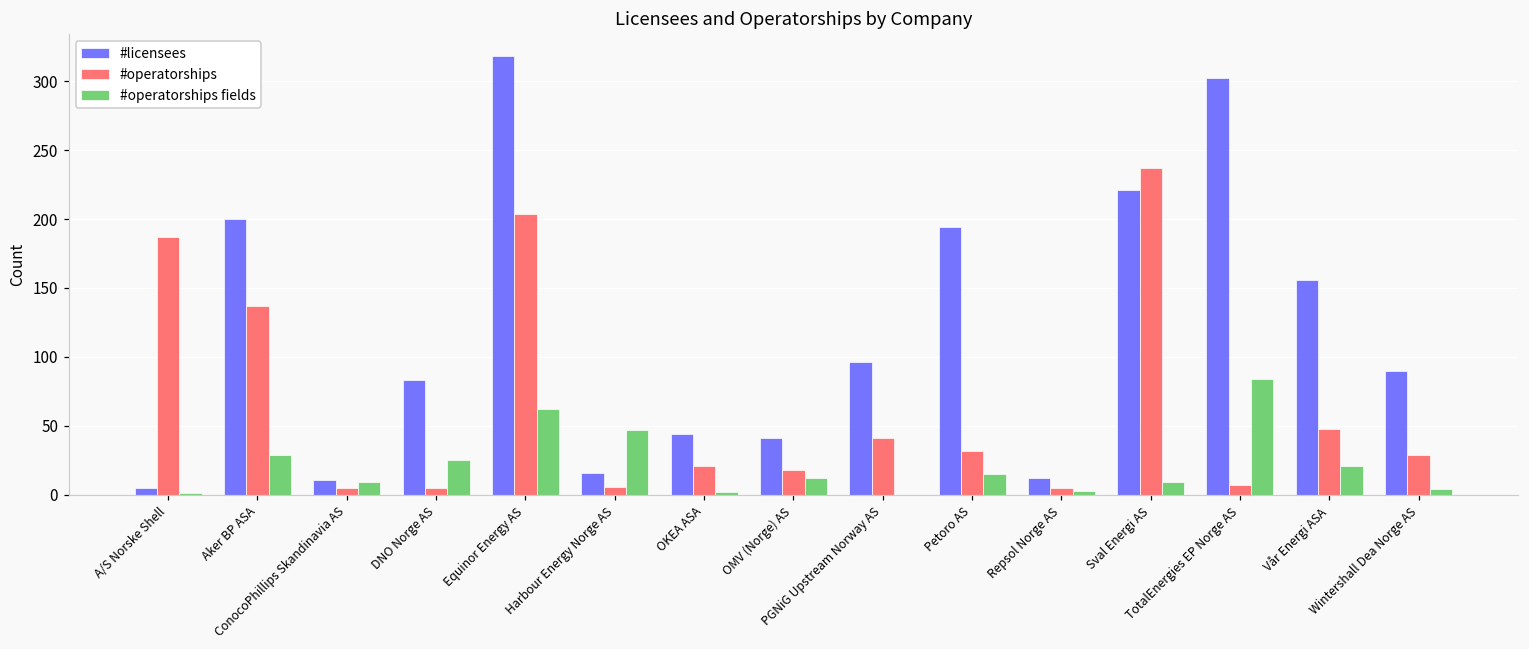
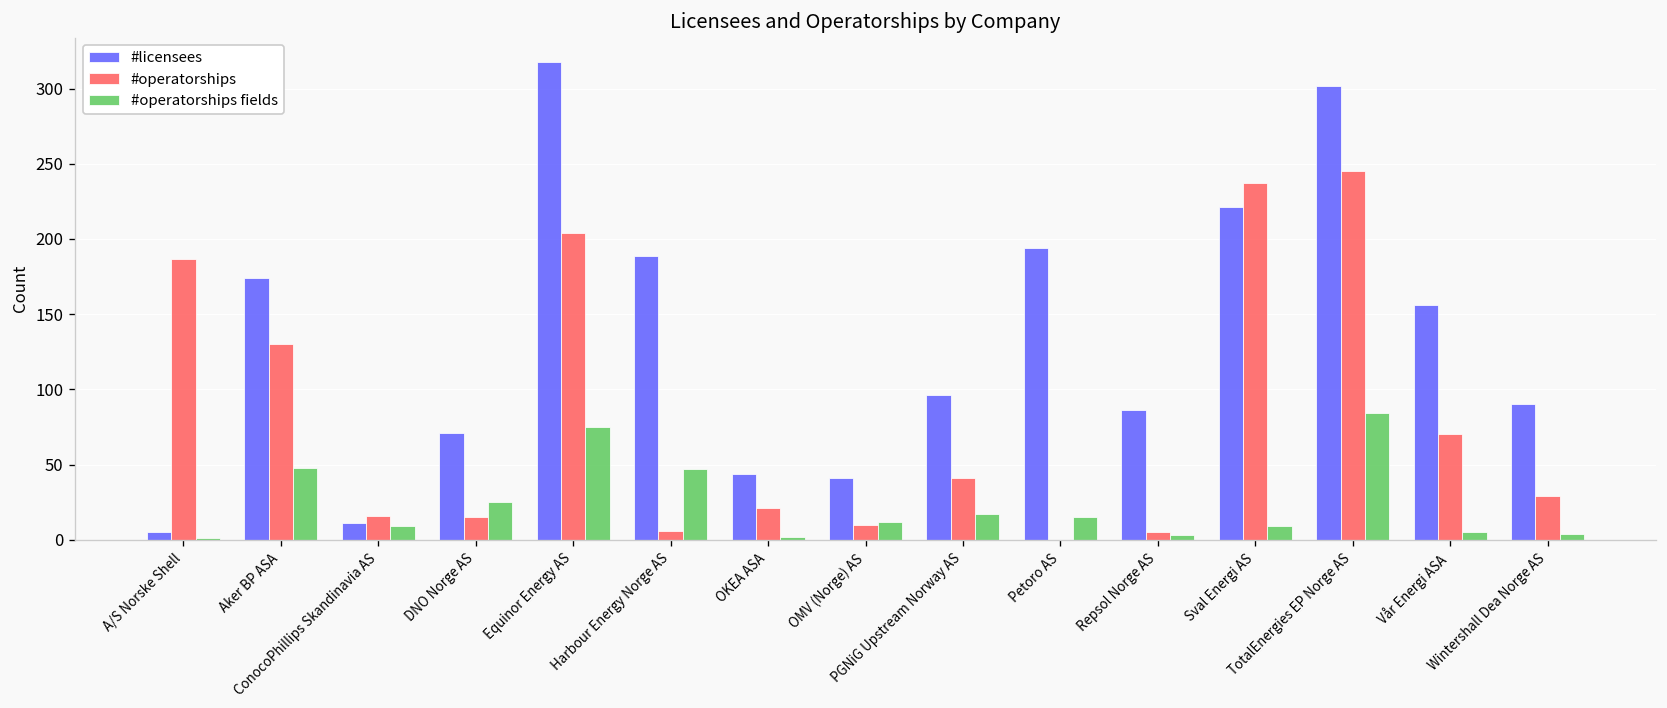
  {
    "#licensees": {
      "A/S Norske Shell": 5,
-     "Aker BP ASA": 200,
+     "Aker BP ASA": 174,
      "ConocoPhillips Skandinavia AS": 11,
-     "DNO Norge AS": 83,
+     "DNO Norge AS": 71,
      "Equinor Energy AS": 318,
-     "Harbour Energy Norge AS": 16,
+     "Harbour Energy Norge AS": 189,
      "OKEA ASA": 44,
      "OMV (Norge) AS": 41,
      "PGNiG Upstream Norway AS": 96,
      "Petoro AS": 194,
-     "Repsol Norge AS": 12,
+     "Repsol Norge AS": 86,
      "Sval Energi AS": 221,
      "TotalEnergies EP Norge AS": 302,
      "Vår Energi ASA": 156,
      "Wintershall Dea Norge AS": 90
    },
    "#operatorships": {
      "A/S Norske Shell": 187,
-     "Aker BP ASA": 137,
-     "ConocoPhillips Skandinavia AS": 5,
-     "DNO Norge AS": 5,
+     "Aker BP ASA": 130,
+     "ConocoPhillips Skandinavia AS": 16,
+     "DNO Norge AS": 15,
      "Equinor Energy AS": 204,
      "Harbour Energy Norge AS": 6,
      "OKEA ASA": 21,
-     "OMV (Norge) AS": 18,
+     "OMV (Norge) AS": 10,
      "PGNiG Upstream Norway AS": 41,
-     "Petoro AS": 32,
+     "Petoro AS": 0,
      "Repsol Norge AS": 5,
      "Sval Energi AS": 237,
-     "TotalEnergies EP Norge AS": 7,
-     "Vår Energi ASA": 48,
+     "TotalEnergies EP Norge AS": 245,
+     "Vår Energi ASA": 70,
      "Wintershall Dea Norge AS": 29
    },
    "#operatorships fields": {
-     "Aker BP ASA": 29,
+     "Aker BP ASA": 48,
      "ConocoPhillips Skandinavia AS": 9,
      "DNO Norge AS": 25,
-     "Equinor Energy AS": 62,
+     "Equinor Energy AS": 75,
      "Harbour Energy Norge AS": 47,
      "OKEA ASA": 2,
      "OMV (Norge) AS": 12,
-     "PGNiG Upstream Norway AS": 0,
+     "PGNiG Upstream Norway AS": 17,
      "Petoro AS": 15,
      "Repsol Norge AS": 3,
      "Sval Energi AS": 9,
      "TotalEnergies EP Norge AS": 84,
-     "Vår Energi ASA": 21,
+     "Vår Energi ASA": 5,
      "Wintershall Dea Norge AS": 4
    }
  }
